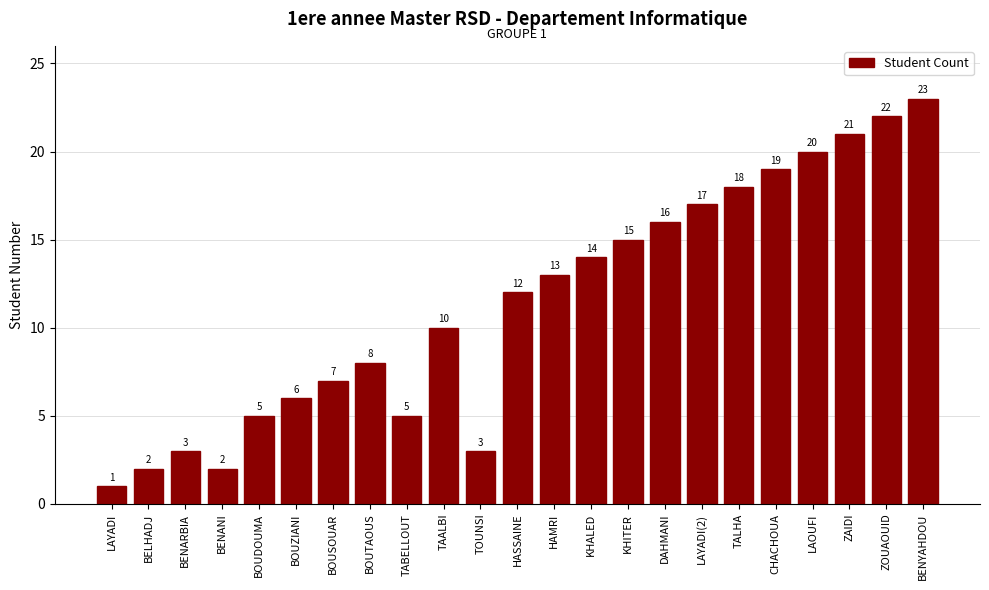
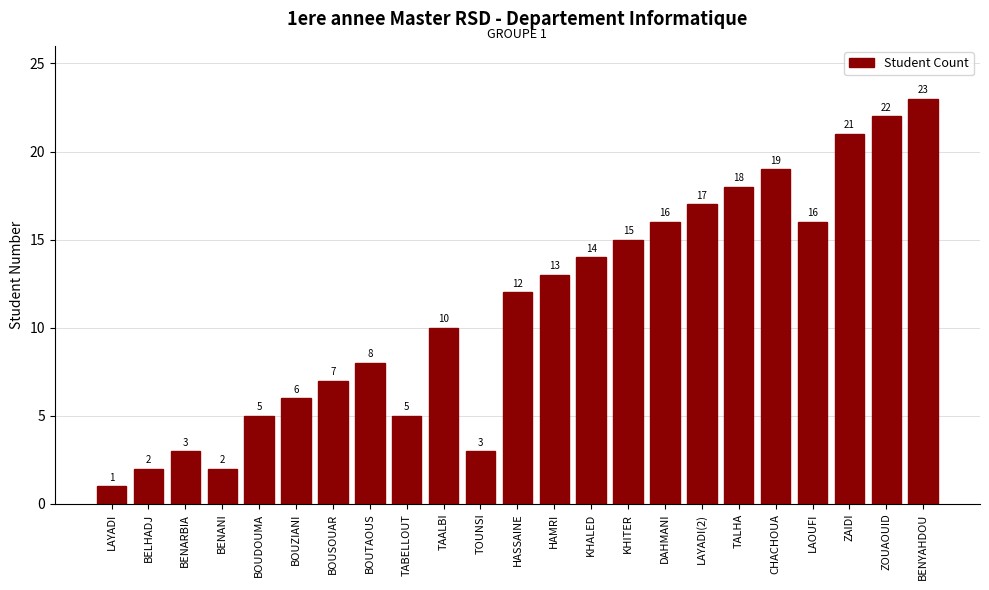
  {
    "LAYADI": 1,
    "BELHADJ": 2,
    "BENARBIA": 3,
    "BENANI": 2,
    "BOUDOUMA": 5,
    "BOUZIANI": 6,
    "BOUSOUAR": 7,
    "BOUTAOUS": 8,
    "TABELLOUT": 5,
    "TAALBI": 10,
    "TOUNSI": 3,
    "HASSAINE": 12,
    "HAMRI": 13,
    "KHALED": 14,
    "KHITER": 15,
    "DAHMANI": 16,
    "LAYADI(2)": 17,
    "TALHA": 18,
    "CHACHOUA": 19,
-   "LAOUFI": 20,
+   "LAOUFI": 16,
    "ZAIDI": 21,
    "ZOUAOUID": 22,
    "BENYAHDOU": 23
  }
